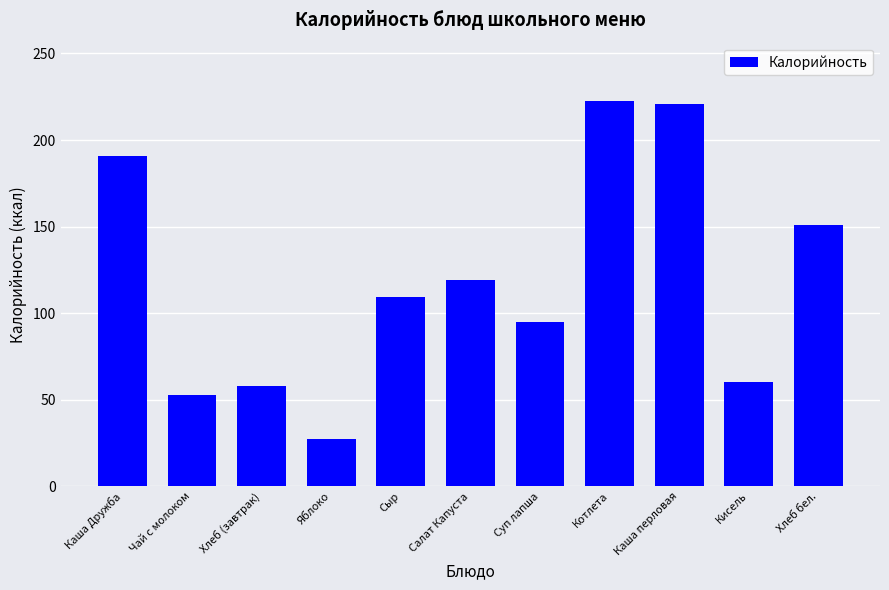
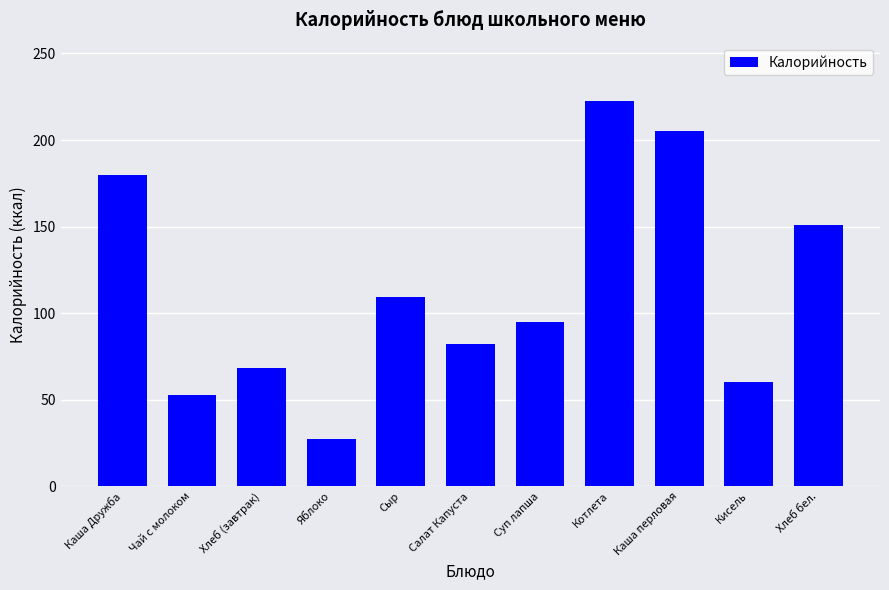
  {
-   "Каша Дружба": 191,
+   "Каша Дружба": 180,
    "Чай с молоком": 53,
-   "Хлеб (завтрак)": 58,
+   "Хлеб (завтрак)": 68,
    "Яблоко": 28,
    "Сыр": 109,
-   "Салат Капуста": 119,
+   "Салат Капуста": 83,
    "Суп лапша": 95,
    "Котлета": 223,
-   "Каша перловая": 221,
+   "Каша перловая": 205,
    "Кисель": 60,
    "Хлеб бел.": 151
  }
